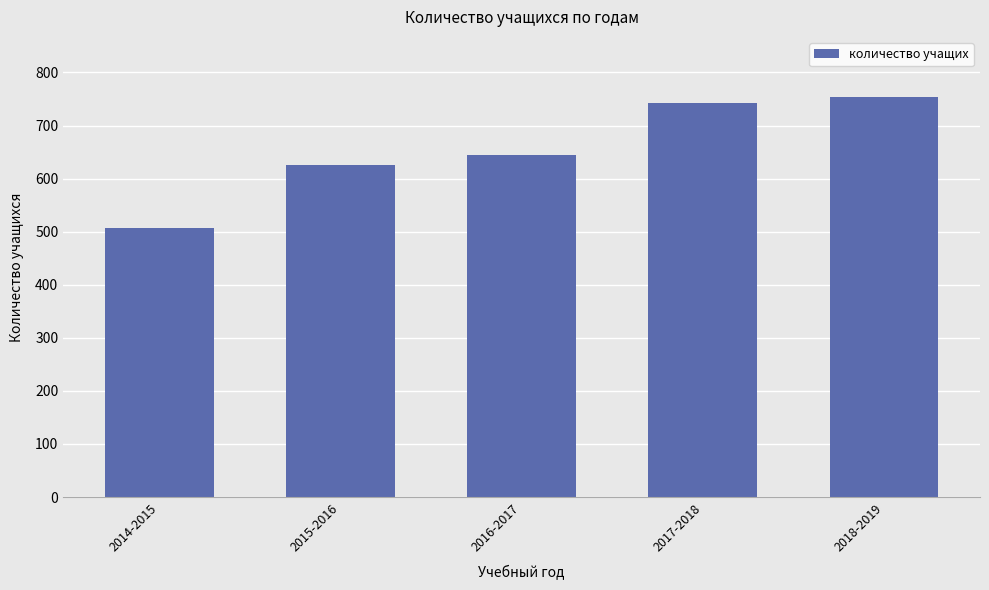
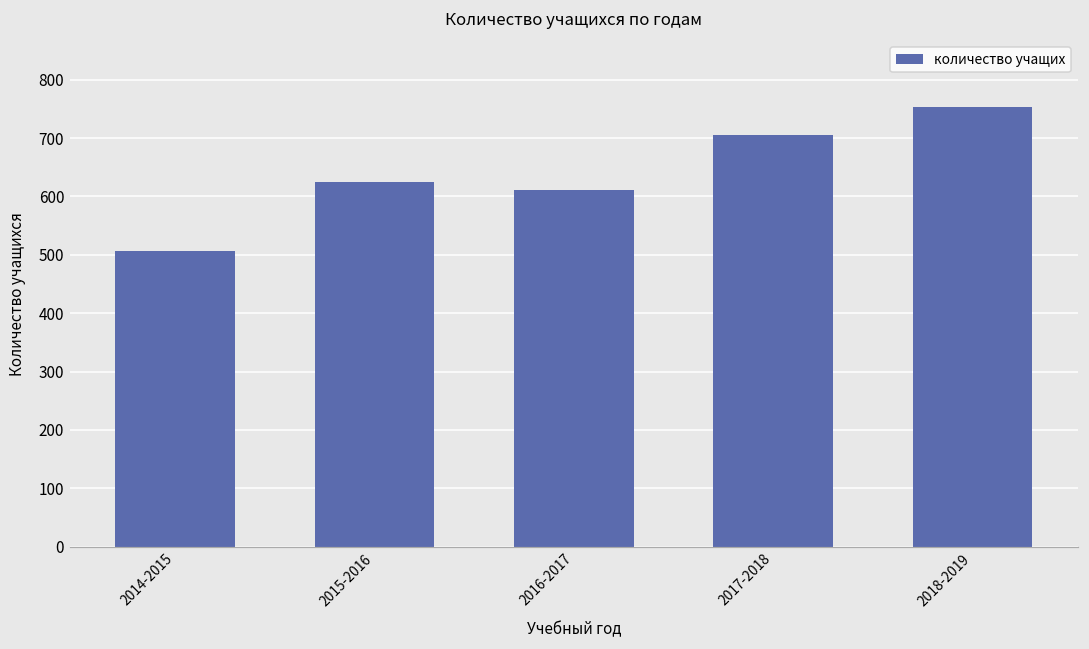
  {
    "2014-2015": 510,
    "2015-2016": 630,
-   "2016-2017": 650,
-   "2017-2018": 740,
+   "2016-2017": 610,
+   "2017-2018": 710,
    "2018-2019": 750
  }
